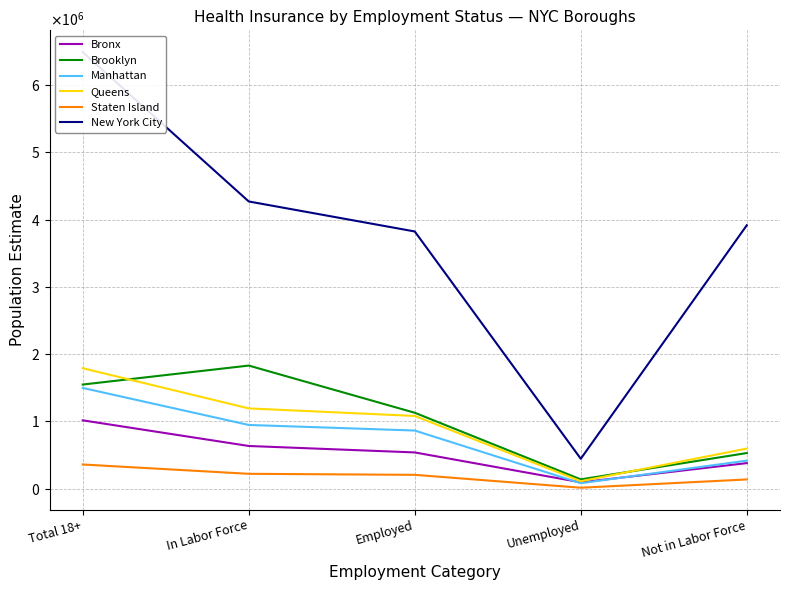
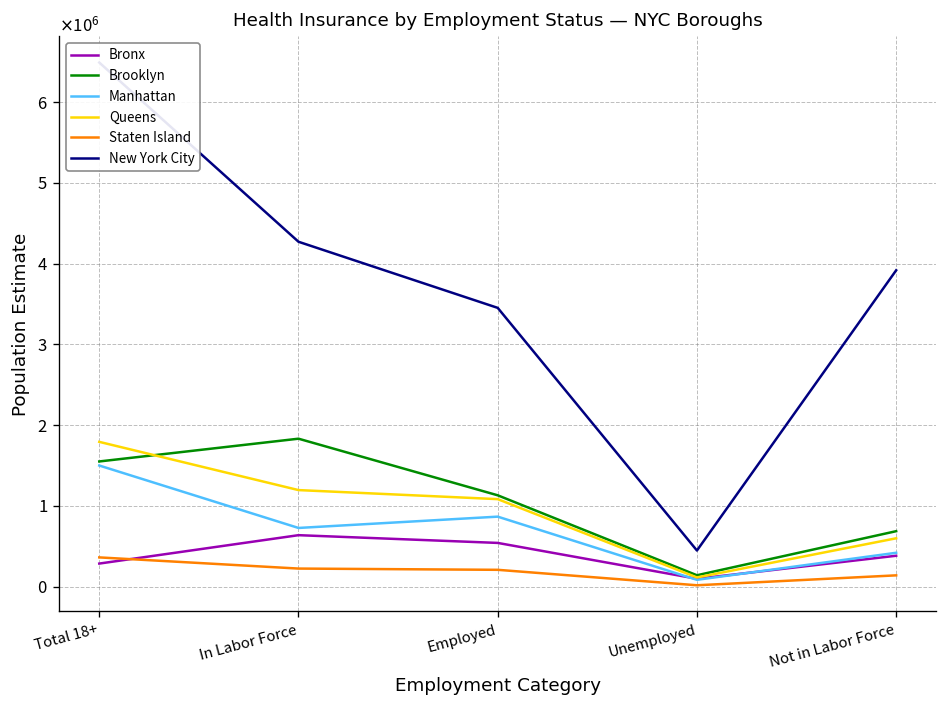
  {
    "Bronx": {
-     "Total 18+": 1000000,
+     "Total 18+": 300000,
      "In Labor Force": 600000,
      "Employed": 500000
    },
    "Brooklyn": {
      "Total 18+": 1500000,
      "In Labor Force": 1800000,
      "Employed": 1100000,
-     "Not in Labor Force": 500000
+     "Not in Labor Force": 700000
    },
    "Manhattan": {
      "Total 18+": 1500000,
-     "In Labor Force": 900000,
+     "In Labor Force": 700000,
      "Employed": 900000
    },
    "Queens": {
      "Total 18+": 1800000,
      "In Labor Force": 1200000,
      "Employed": 1100000,
      "Not in Labor Force": 600000
    },
    "Staten Island": {
      "Total 18+": 400000,
      "In Labor Force": 200000,
      "Employed": 200000,
      "Unemployed": 0,
      "Not in Labor Force": 100000
    },
    "New York City": {
      "In Labor Force": 4300000,
-     "Employed": 3800000,
+     "Employed": 3500000,
      "Unemployed": 400000,
      "Not in Labor Force": 3900000
    }
  }
